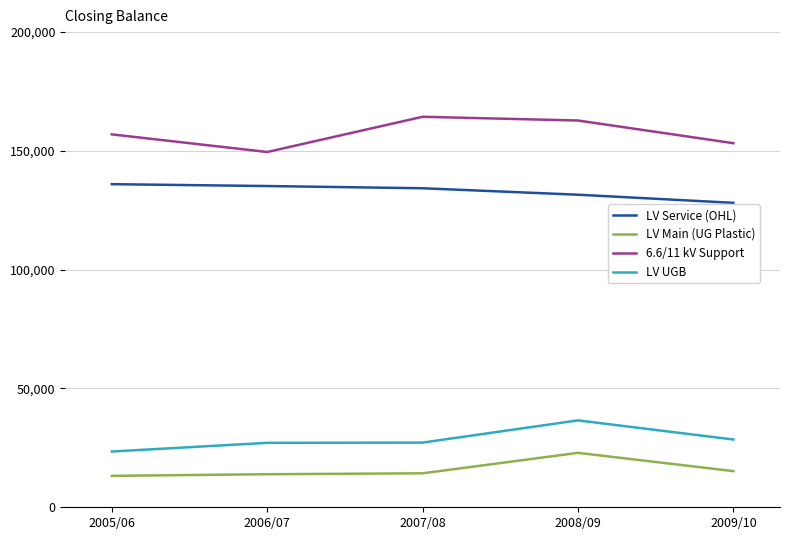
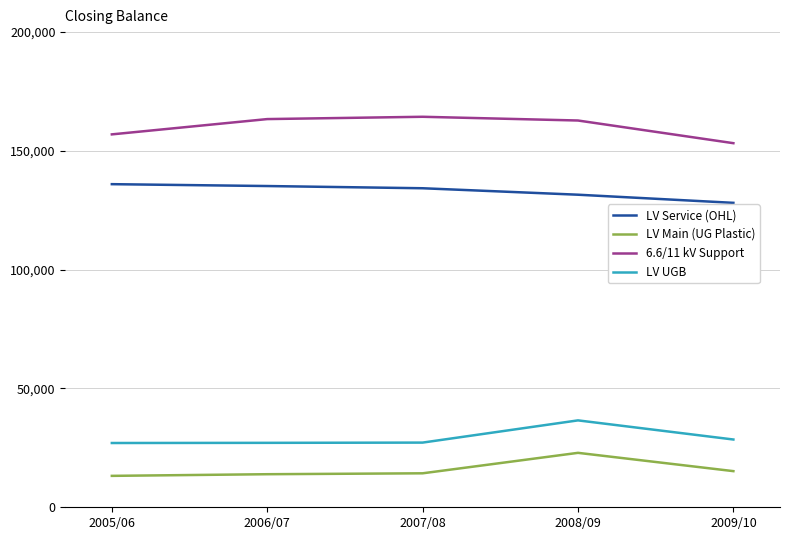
  {
    "LV Service (OHL)": {
      "2005/06": "136,000",
      "2006/07": "135,000",
      "2007/08": "134,000",
      "2008/09": "132,000",
      "2009/10": "128,000"
    },
    "LV Main (UG Plastic)": {
      "2005/06": "13,000",
      "2006/07": "14,000",
      "2007/08": "14,000",
      "2008/09": "23,000",
      "2009/10": "15,000"
    },
    "6.6/11 kV Support": {
      "2005/06": "157,000",
-     "2006/07": "150,000",
+     "2006/07": "163,000",
      "2007/08": "164,000",
      "2008/09": "163,000",
      "2009/10": "153,000"
    },
    "LV UGB": {
-     "2005/06": "23,000",
+     "2005/06": "27,000",
      "2006/07": "27,000",
      "2007/08": "27,000",
      "2008/09": "37,000",
      "2009/10": "29,000"
    }
  }
